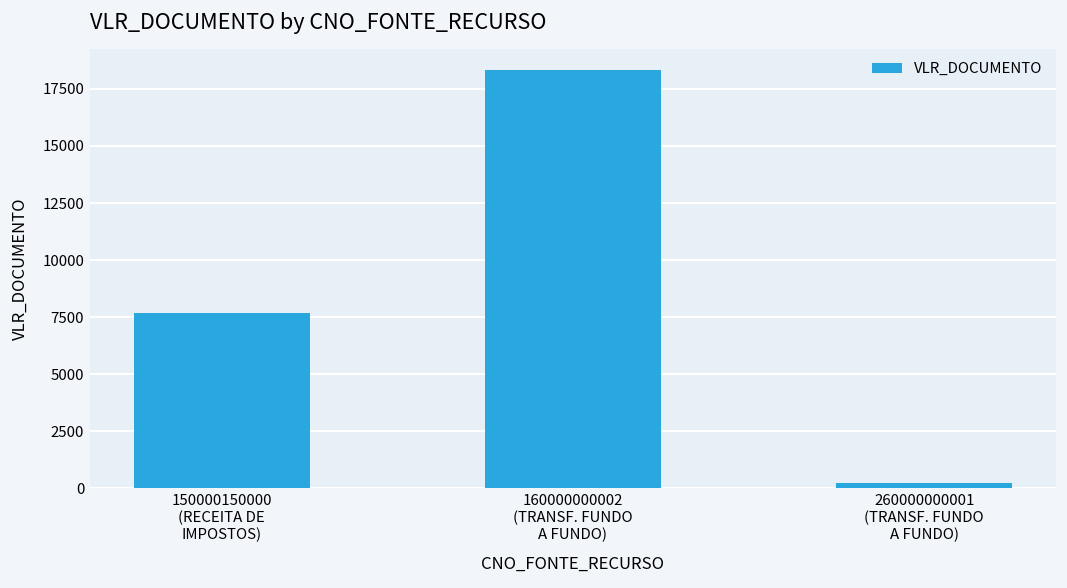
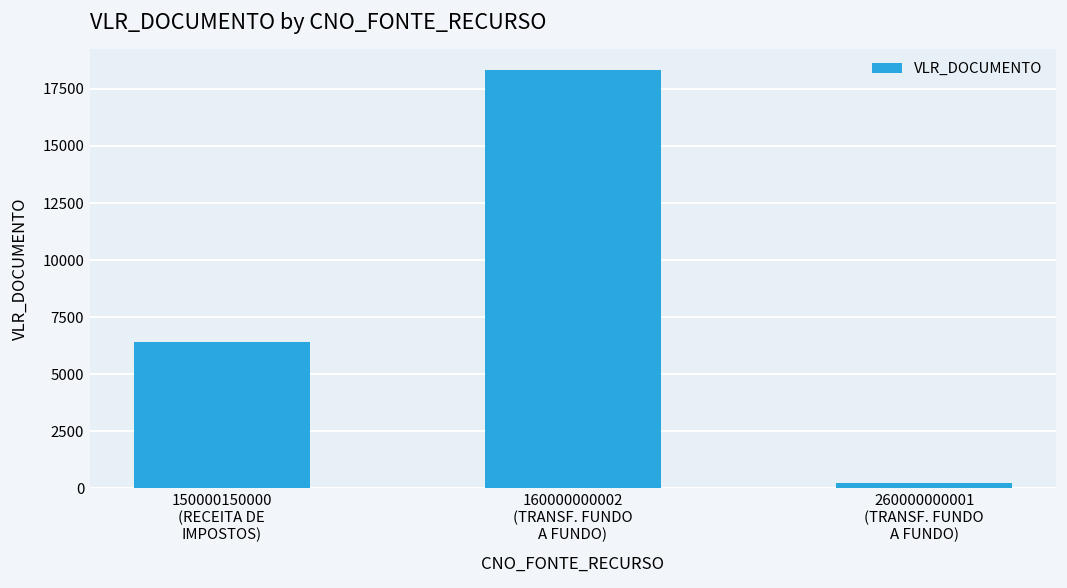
  {
-   "150000150000 (RECEITA DE IMPOSTOS)": 7700,
+   "150000150000 (RECEITA DE IMPOSTOS)": 6400,
    "160000000002 (TRANSF. FUNDO A FUNDO)": 18300,
    "260000000001 (TRANSF. FUNDO A FUNDO)": 200
  }
